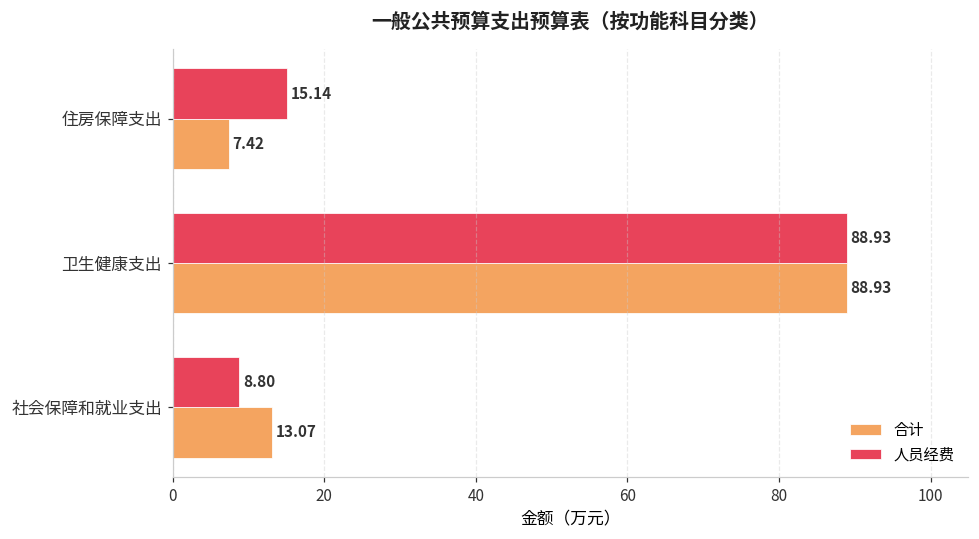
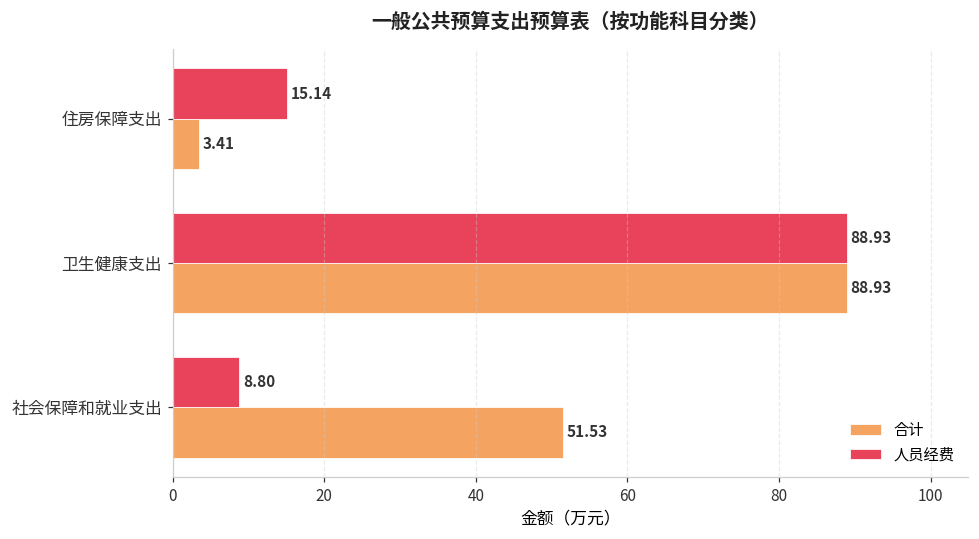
  {
    "合计": {
-     "住房保障支出": 7.42,
+     "住房保障支出": 3.41,
      "卫生健康支出": 88.93,
-     "社会保障和就业支出": 13.07
+     "社会保障和就业支出": 51.53
    },
    "人员经费": {
      "住房保障支出": 15.14,
      "卫生健康支出": 88.93,
      "社会保障和就业支出": 8.80
    }
  }
